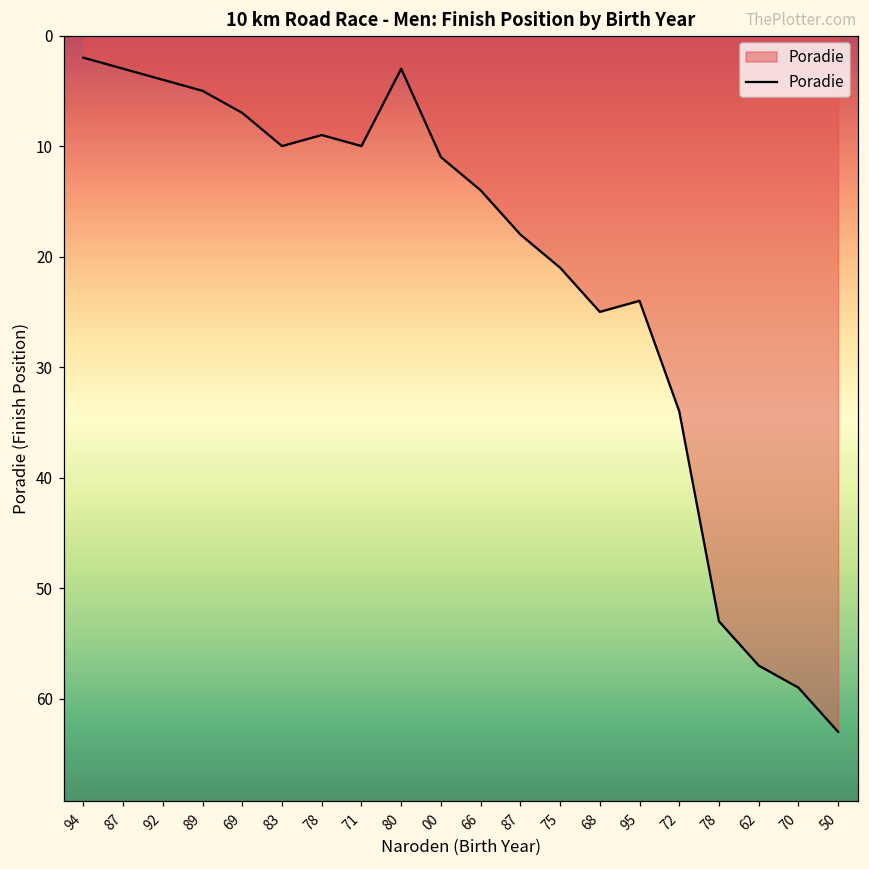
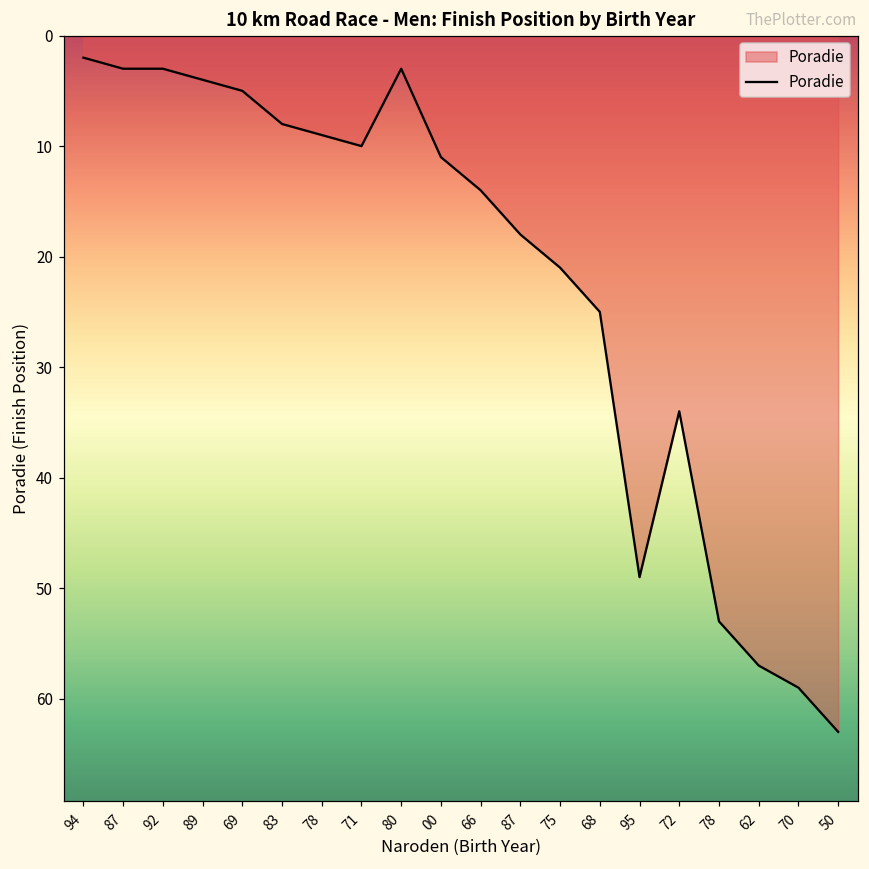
  {
    "94": 2,
-   "92": 4,
-   "89": 5,
-   "69": 7,
-   "83": 10,
+   "92": 3,
+   "89": 4,
+   "69": 5,
+   "83": 8,
    "71": 10,
    "80": 3,
    "00": 11,
    "66": 14,
    "75": 21,
    "68": 25,
-   "95": 24,
+   "95": 49,
    "72": 34,
    "62": 57,
    "70": 59,
    "50": 63
  }
